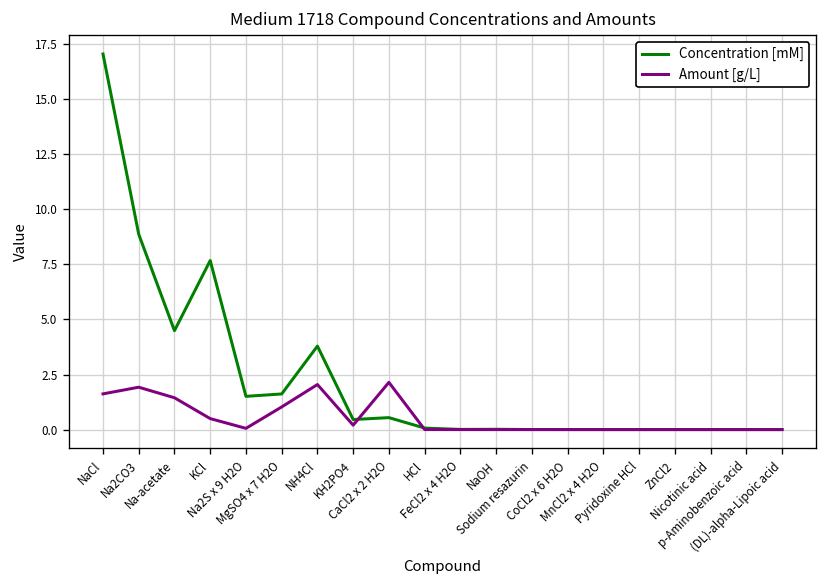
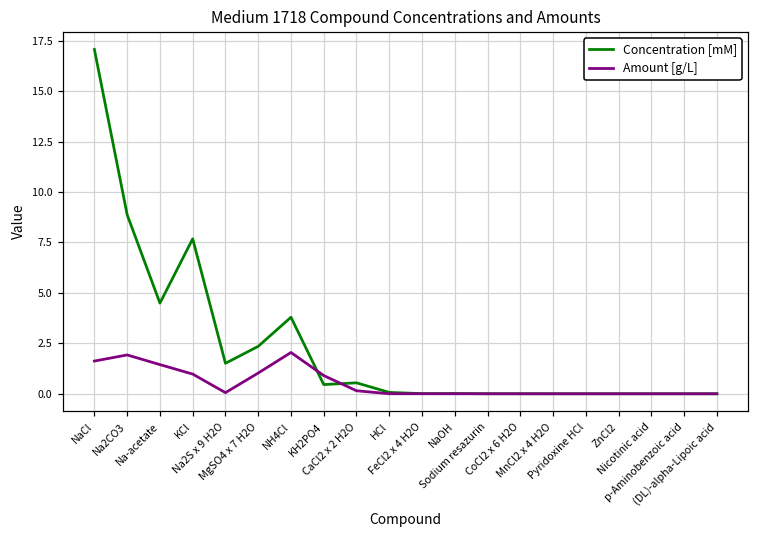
  {
    "Concentration [mM]": {
      "NaCl": 17.1,
      "Na2CO3": 8.9,
      "Na-acetate": 4.5,
      "KCl": 7.7,
      "Na2S x 9 H2O": 1.5,
-     "MgSO4 x 7 H2O": 1.6,
+     "MgSO4 x 7 H2O": 2.4,
      "NH4Cl": 3.8,
      "KH2PO4": 0.5,
      "CaCl2 x 2 H2O": 0.5
    },
    "Amount [g/L]": {
      "NaCl": 1.6,
      "Na2CO3": 1.9,
      "Na-acetate": 1.4,
-     "KCl": 0.5,
+     "KCl": 1.0,
      "Na2S x 9 H2O": 0.1,
      "MgSO4 x 7 H2O": 1.0,
      "NH4Cl": 2.0,
-     "KH2PO4": 0.2,
-     "CaCl2 x 2 H2O": 2.1
+     "KH2PO4": 0.9,
+     "CaCl2 x 2 H2O": 0.1
    }
  }
